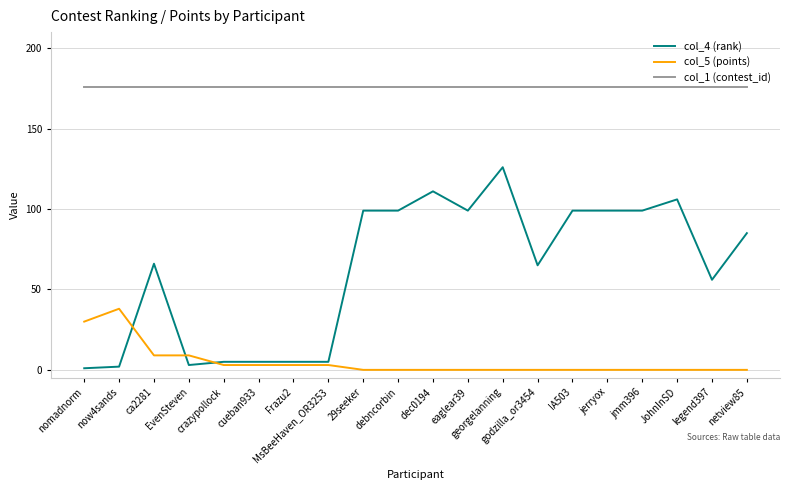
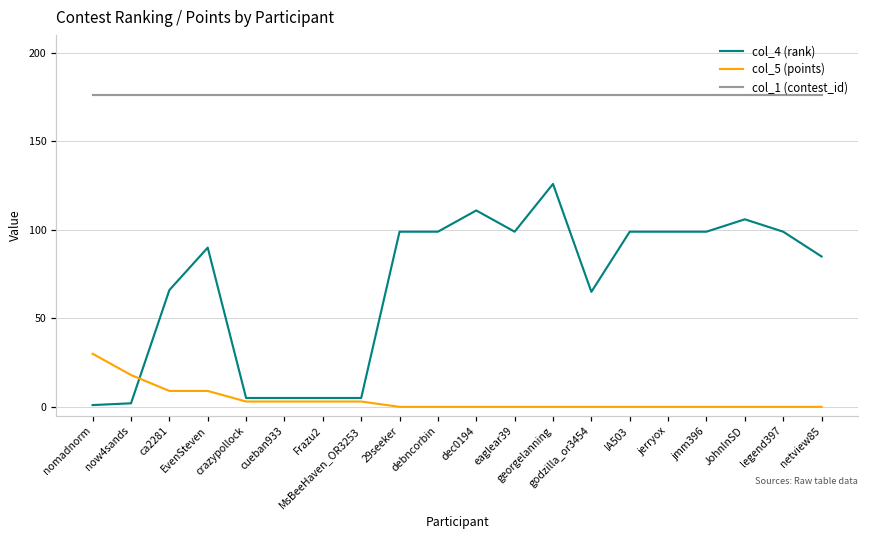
  {
    "col_4 (rank)": {
      "nomadnorm": 1,
      "now4sands": 2,
      "ca2281": 66,
-     "EvenSteven": 3,
+     "EvenSteven": 90,
      "crazypollock": 5,
      "cueban933": 5,
      "Frazu2": 5,
      "MsBeeHaven_OR3253": 5,
      "29seeker": 99,
      "debncorbin": 99,
      "dec0194": 111,
      "eaglear39": 99,
      "georgelanning": 126,
      "godzilla_or3454": 65,
      "IA503": 99,
      "jerryox": 99,
      "jmm396": 99,
      "JohnInSD": 106,
-     "legend397": 56,
+     "legend397": 99,
      "netview85": 85
    },
    "col_5 (points)": {
      "nomadnorm": 30,
-     "now4sands": 38,
+     "now4sands": 18,
      "ca2281": 9,
      "EvenSteven": 9,
      "crazypollock": 3,
      "cueban933": 3,
      "Frazu2": 3,
      "MsBeeHaven_OR3253": 3,
      "29seeker": 0,
      "debncorbin": 0,
      "dec0194": 0,
      "eaglear39": 0,
      "georgelanning": 0,
      "godzilla_or3454": 0,
      "IA503": 0,
      "jerryox": 0,
      "jmm396": 0,
      "JohnInSD": 0,
      "legend397": 0,
      "netview85": 0
    },
    "col_1 (contest_id)": {
      "nomadnorm": 176,
      "now4sands": 176,
      "ca2281": 176,
      "EvenSteven": 176,
      "crazypollock": 176,
      "cueban933": 176,
      "Frazu2": 176,
      "MsBeeHaven_OR3253": 176,
      "29seeker": 176,
      "debncorbin": 176,
      "dec0194": 176,
      "eaglear39": 176,
      "georgelanning": 176,
      "godzilla_or3454": 176,
      "IA503": 176,
      "jerryox": 176,
      "jmm396": 176,
      "JohnInSD": 176,
      "legend397": 176,
      "netview85": 176
    }
  }
